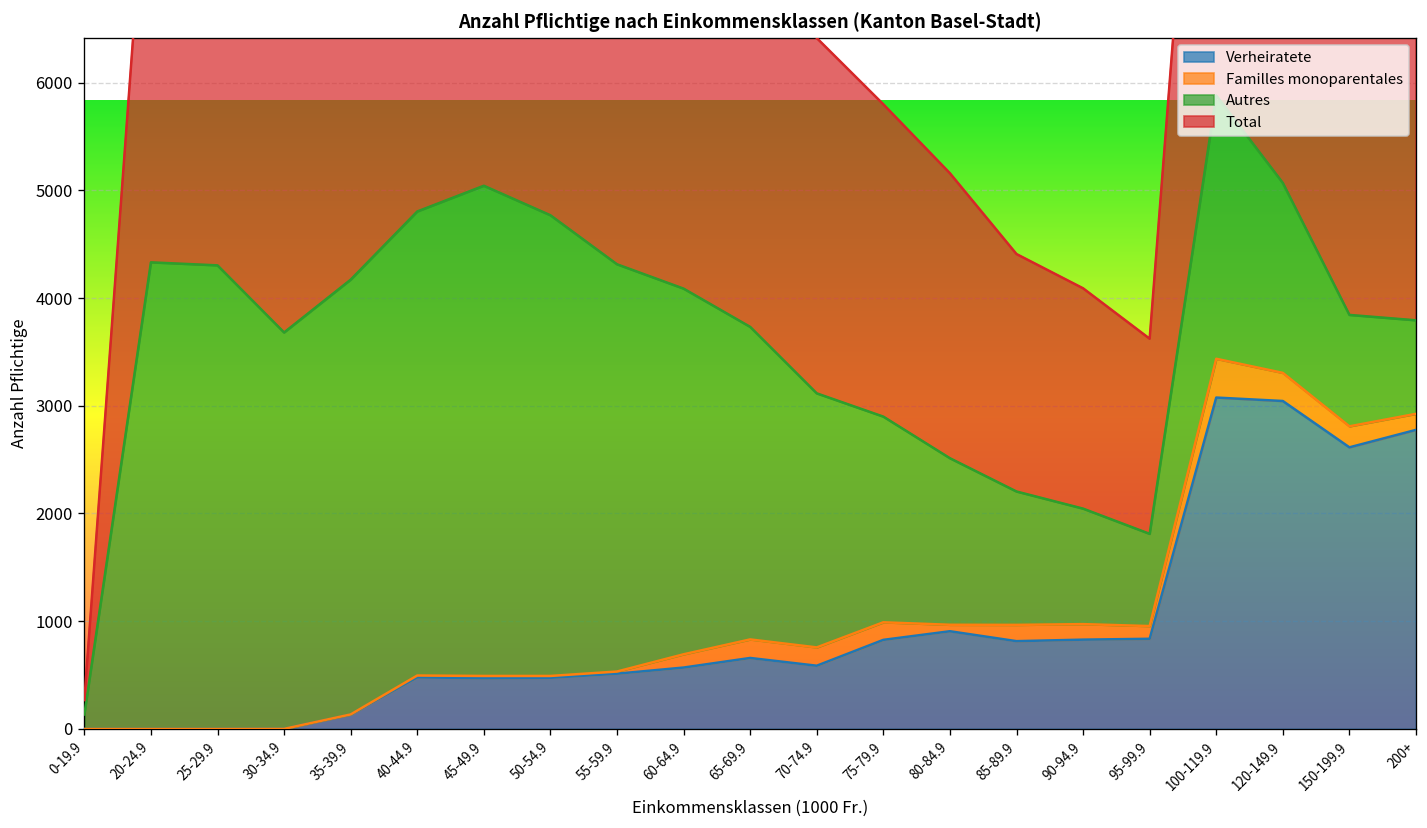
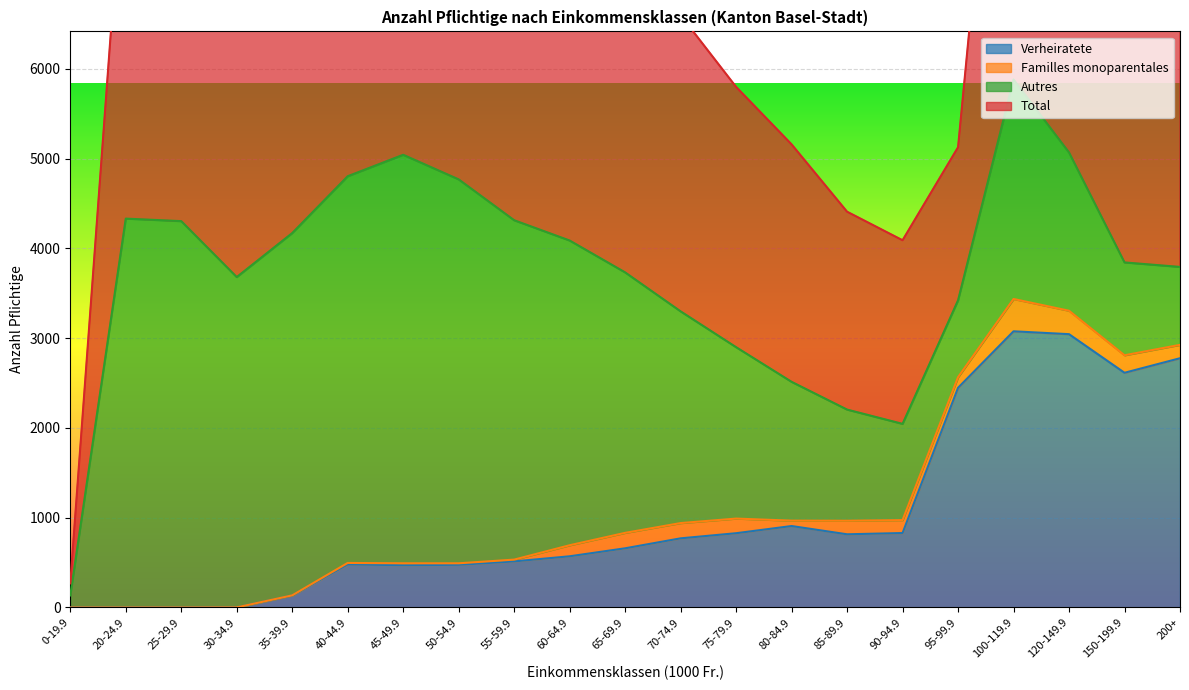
  {
    "Verheiratete": {
      "60-64.9": 600,
      "65-69.9": 700,
-     "70-74.9": 600,
+     "70-74.9": 800,
      "75-79.9": 800,
      "80-84.9": 900,
      "85-89.9": 800,
      "90-94.9": 800,
-     "95-99.9": 800,
+     "95-99.9": 2400,
      "100-119.9": 3100,
      "120-149.9": 3000,
      "150-199.9": 2600,
      "200+": 2800
    },
    "Familles monoparentales": {
      "60-64.9": 100,
      "65-69.9": 200,
      "70-74.9": 200,
      "75-79.9": 200,
      "80-84.9": 100,
      "85-89.9": 200,
      "90-94.9": 100,
      "95-99.9": 100,
      "100-119.9": 400,
      "120-149.9": 300,
      "150-199.9": 200,
      "200+": 100
    },
    "Autres": {
      "0-19.9": 100,
      "20-24.9": 4300,
      "25-29.9": 4300,
      "30-34.9": 3700,
      "35-39.9": 4000,
      "40-44.9": 4300,
      "45-49.9": 4600,
      "50-54.9": 4300,
      "55-59.9": 3800,
      "60-64.9": 3400,
      "65-69.9": 2900,
      "70-74.9": 2400,
      "75-79.9": 1900,
      "80-84.9": 1500,
      "85-89.9": 1200,
      "90-94.9": 1100,
      "95-99.9": 900,
      "120-149.9": 1800,
      "150-199.9": 1000,
      "200+": 900
    },
    "Total": {
      "0-19.9": 100,
      "75-79.9": 2900,
      "80-84.9": 2600,
      "85-89.9": 2200,
      "90-94.9": 2000,
-     "95-99.9": 1800
+     "95-99.9": 1700
    }
  }
